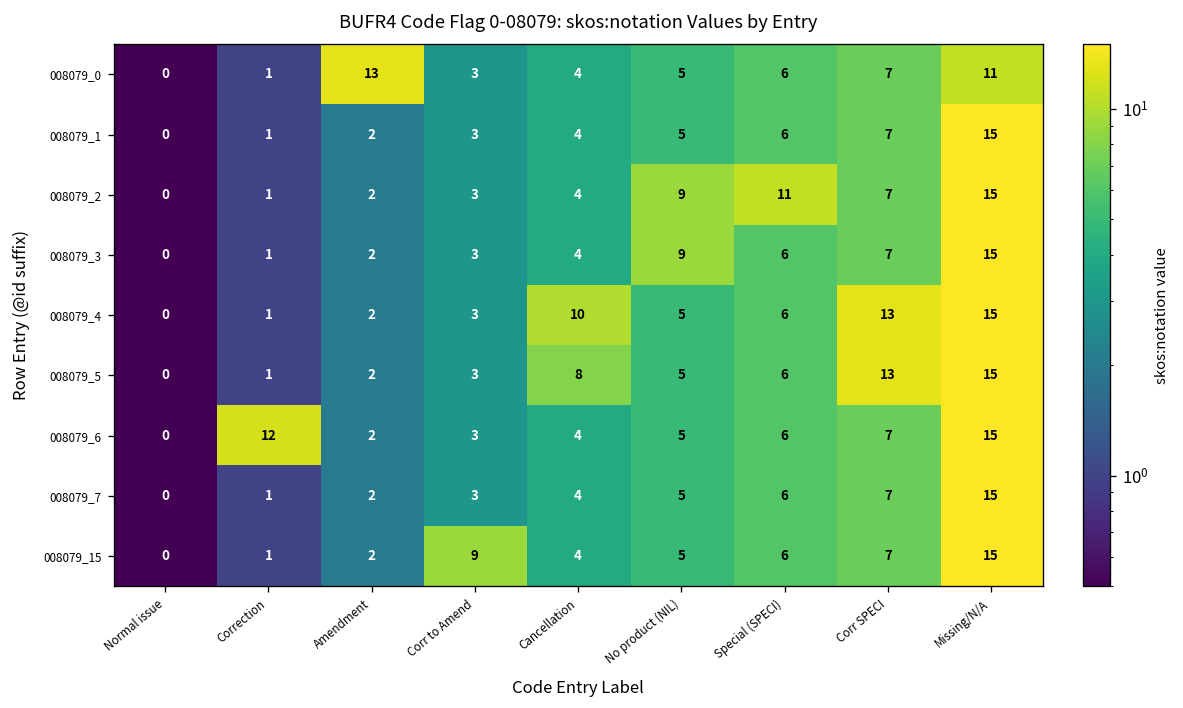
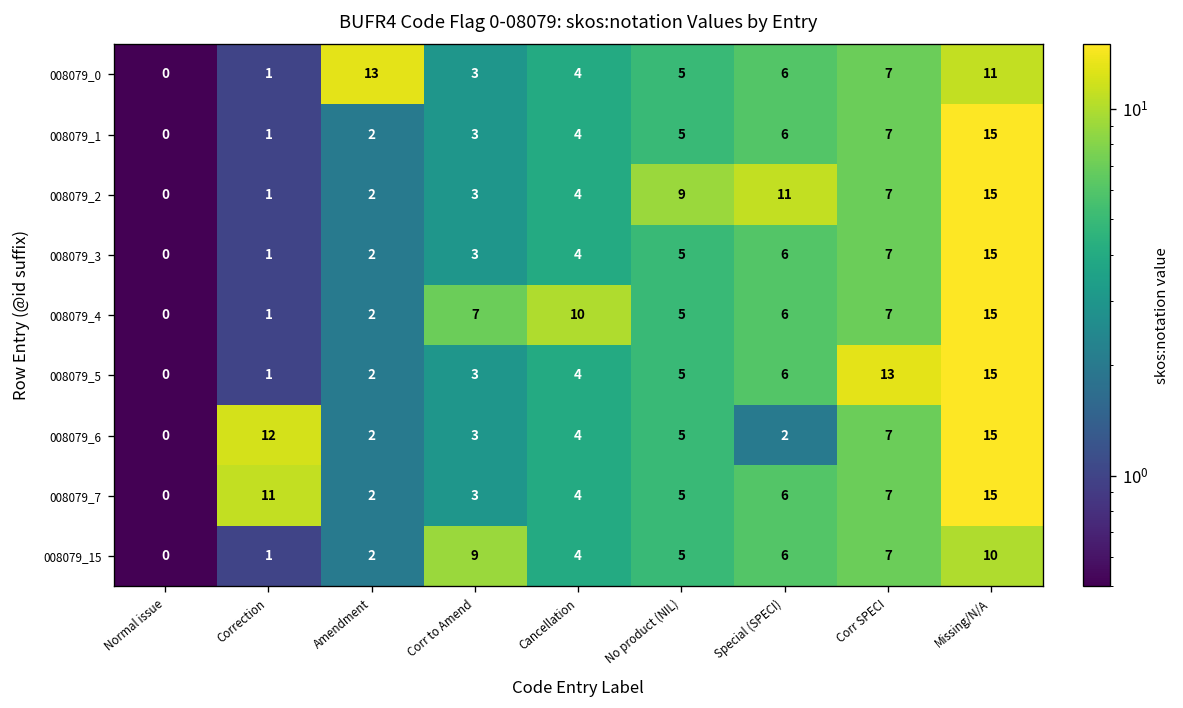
  {
    "008079_0": {
      "Normal issue": 0,
      "Correction": 1,
      "Amendment": 13,
      "Corr to Amend": 3,
      "Cancellation": 4,
      "No product (NIL)": 5,
      "Special (SPECI)": 6,
      "Corr SPECI": 7,
      "Missing/N/A": 11
    },
    "008079_1": {
      "Normal issue": 0,
      "Correction": 1,
      "Amendment": 2,
      "Corr to Amend": 3,
      "Cancellation": 4,
      "No product (NIL)": 5,
      "Special (SPECI)": 6,
      "Corr SPECI": 7,
      "Missing/N/A": 15
    },
    "008079_2": {
      "Normal issue": 0,
      "Correction": 1,
      "Amendment": 2,
      "Corr to Amend": 3,
      "Cancellation": 4,
      "No product (NIL)": 9,
      "Special (SPECI)": 11,
      "Corr SPECI": 7,
      "Missing/N/A": 15
    },
    "008079_3": {
      "Normal issue": 0,
      "Correction": 1,
      "Amendment": 2,
      "Corr to Amend": 3,
      "Cancellation": 4,
-     "No product (NIL)": 9,
+     "No product (NIL)": 5,
      "Special (SPECI)": 6,
      "Corr SPECI": 7,
      "Missing/N/A": 15
    },
    "008079_4": {
      "Normal issue": 0,
      "Correction": 1,
      "Amendment": 2,
-     "Corr to Amend": 3,
+     "Corr to Amend": 7,
      "Cancellation": 10,
      "No product (NIL)": 5,
      "Special (SPECI)": 6,
-     "Corr SPECI": 13,
+     "Corr SPECI": 7,
      "Missing/N/A": 15
    },
    "008079_5": {
      "Normal issue": 0,
      "Correction": 1,
      "Amendment": 2,
      "Corr to Amend": 3,
-     "Cancellation": 8,
+     "Cancellation": 4,
      "No product (NIL)": 5,
      "Special (SPECI)": 6,
      "Corr SPECI": 13,
      "Missing/N/A": 15
    },
    "008079_6": {
      "Normal issue": 0,
      "Correction": 12,
      "Amendment": 2,
      "Corr to Amend": 3,
      "Cancellation": 4,
      "No product (NIL)": 5,
-     "Special (SPECI)": 6,
+     "Special (SPECI)": 2,
      "Corr SPECI": 7,
      "Missing/N/A": 15
    },
    "008079_7": {
      "Normal issue": 0,
-     "Correction": 1,
+     "Correction": 11,
      "Amendment": 2,
      "Corr to Amend": 3,
      "Cancellation": 4,
      "No product (NIL)": 5,
      "Special (SPECI)": 6,
      "Corr SPECI": 7,
      "Missing/N/A": 15
    },
    "008079_15": {
      "Normal issue": 0,
      "Correction": 1,
      "Amendment": 2,
      "Corr to Amend": 9,
      "Cancellation": 4,
      "No product (NIL)": 5,
      "Special (SPECI)": 6,
      "Corr SPECI": 7,
-     "Missing/N/A": 15
+     "Missing/N/A": 10
    }
  }
